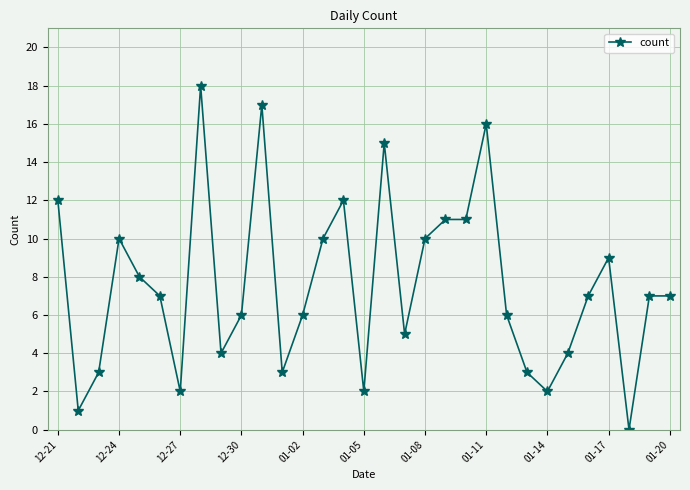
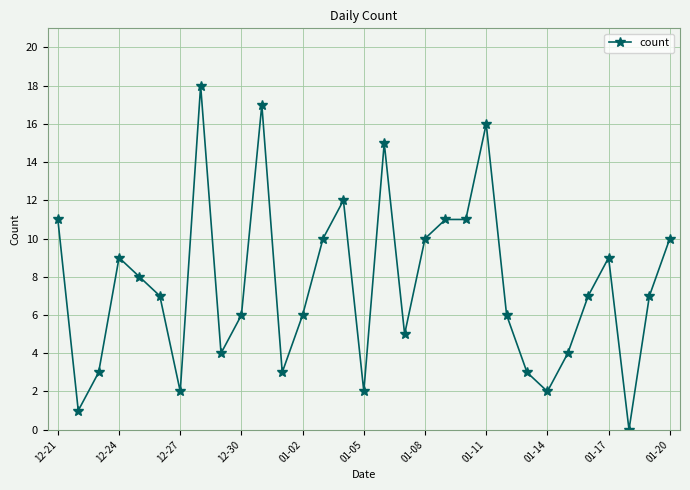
  {
-   "12-21": 12,
-   "12-24": 10,
+   "12-21": 11,
+   "12-24": 9,
    "12-27": 2,
    "12-30": 6,
    "01-02": 6,
    "01-05": 2,
    "01-08": 10,
    "01-11": 16,
    "01-14": 2,
    "01-17": 9,
-   "01-20": 7
+   "01-20": 10
  }
